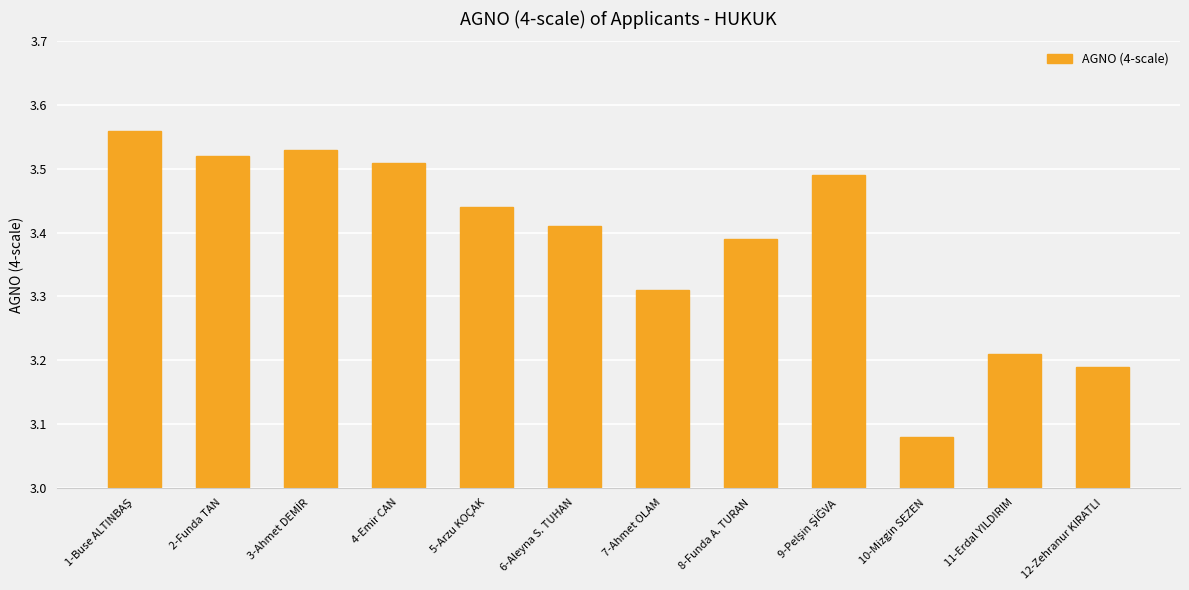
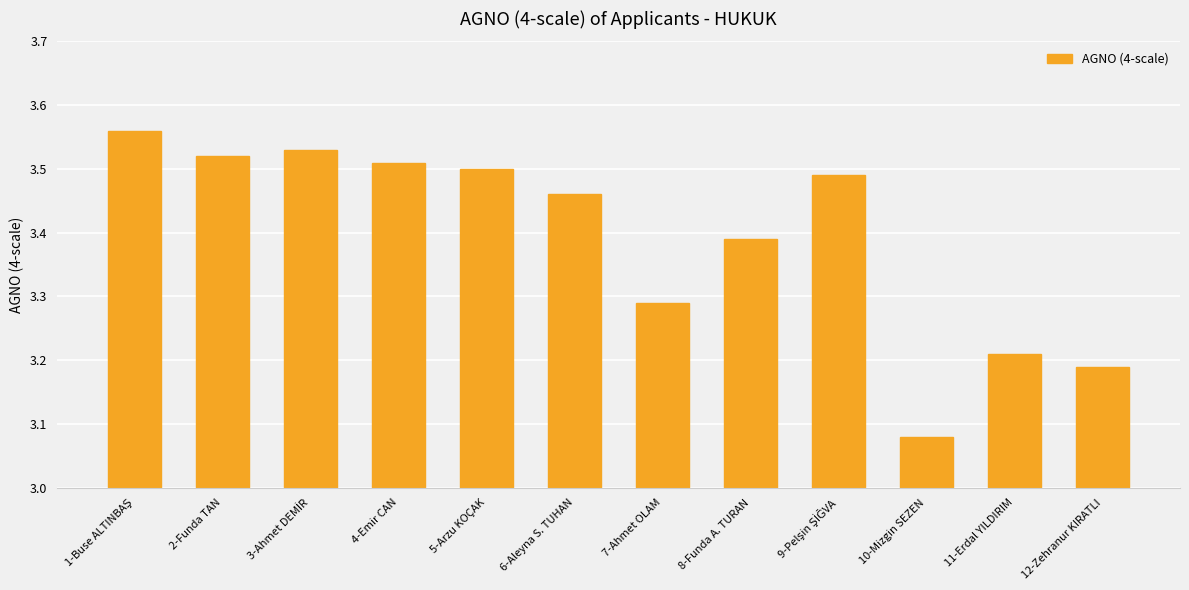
  {
    "1-Buse ALTINBAŞ": 3.56,
    "2-Funda TAN": 3.52,
    "3-Ahmet DEMİR": 3.53,
    "4-Emir CAN": 3.51,
-   "5-Arzu KOÇAK": 3.44,
-   "6-Aleyna S. TUHAN": 3.41,
-   "7-Ahmet OLAM": 3.31,
+   "5-Arzu KOÇAK": 3.50,
+   "6-Aleyna S. TUHAN": 3.46,
+   "7-Ahmet OLAM": 3.29,
    "8-Funda A. TURAN": 3.39,
    "9-Pelşin ŞİĞVA": 3.49,
    "10-Mizgin SEZEN": 3.08,
    "11-Erdal YILDIRIM": 3.21,
    "12-Zehranur KIRATLI": 3.19
  }
